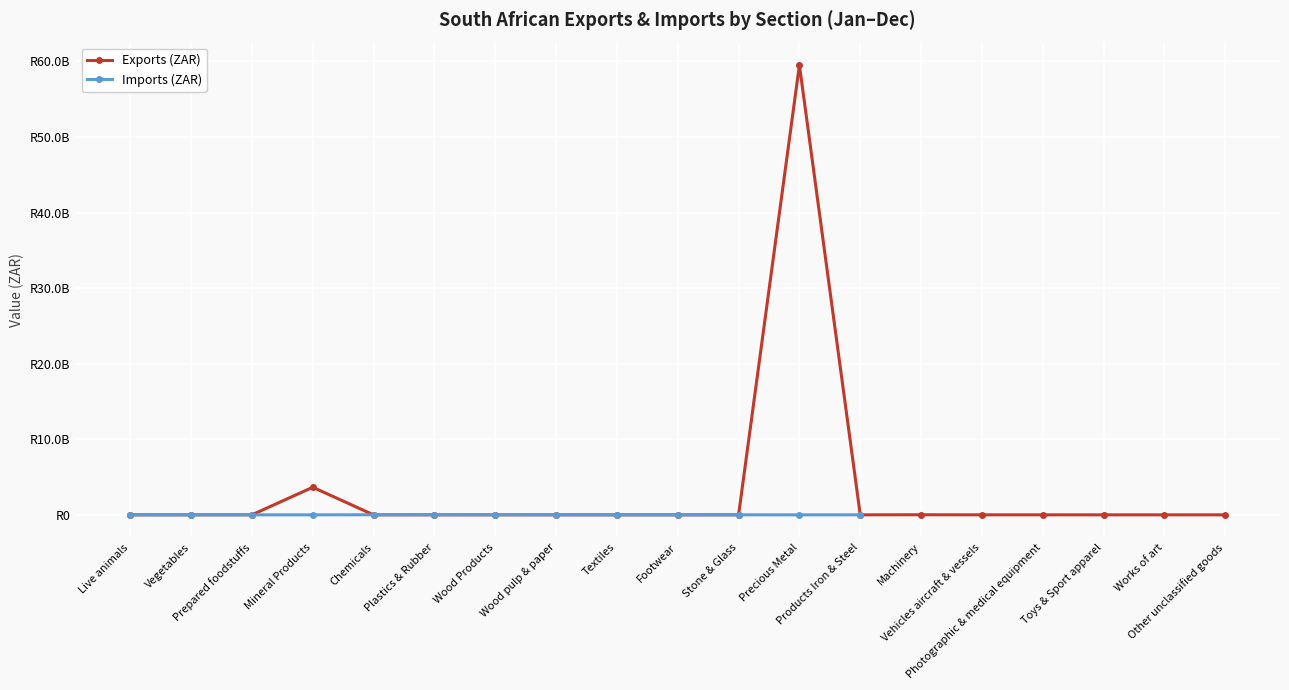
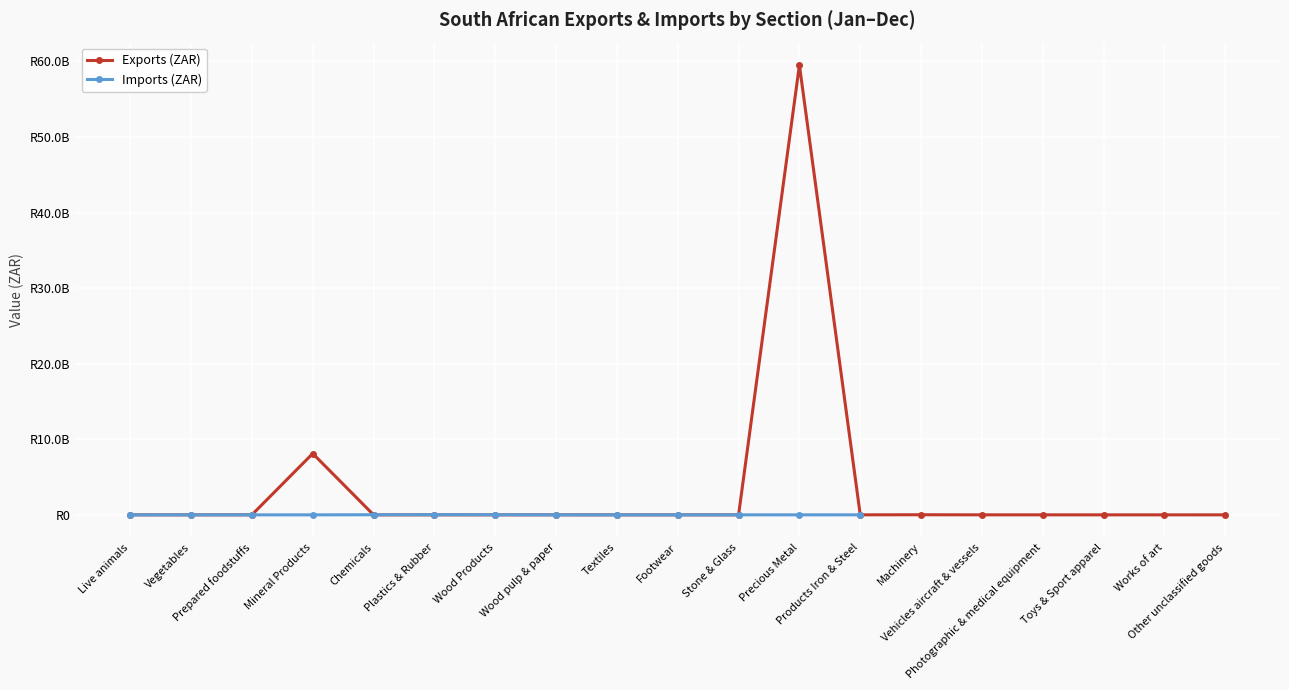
  {
    "Exports (ZAR)": {
-     "Mineral Products": "R4000000000",
+     "Mineral Products": "R8000000000",
      "Precious Metal": "R60000000000",
      "Machinery": "R0",
      "Vehicles aircraft & vessels": "R0",
      "Photographic & medical equipment": "R0",
      "Toys & Sport apparel": "R0",
      "Works of art": "R0",
      "Other unclassified goods": "R0"
    },
    "Imports (ZAR)": {
      "Mineral Products": "R0",
      "Precious Metal": "R0"
    }
  }
